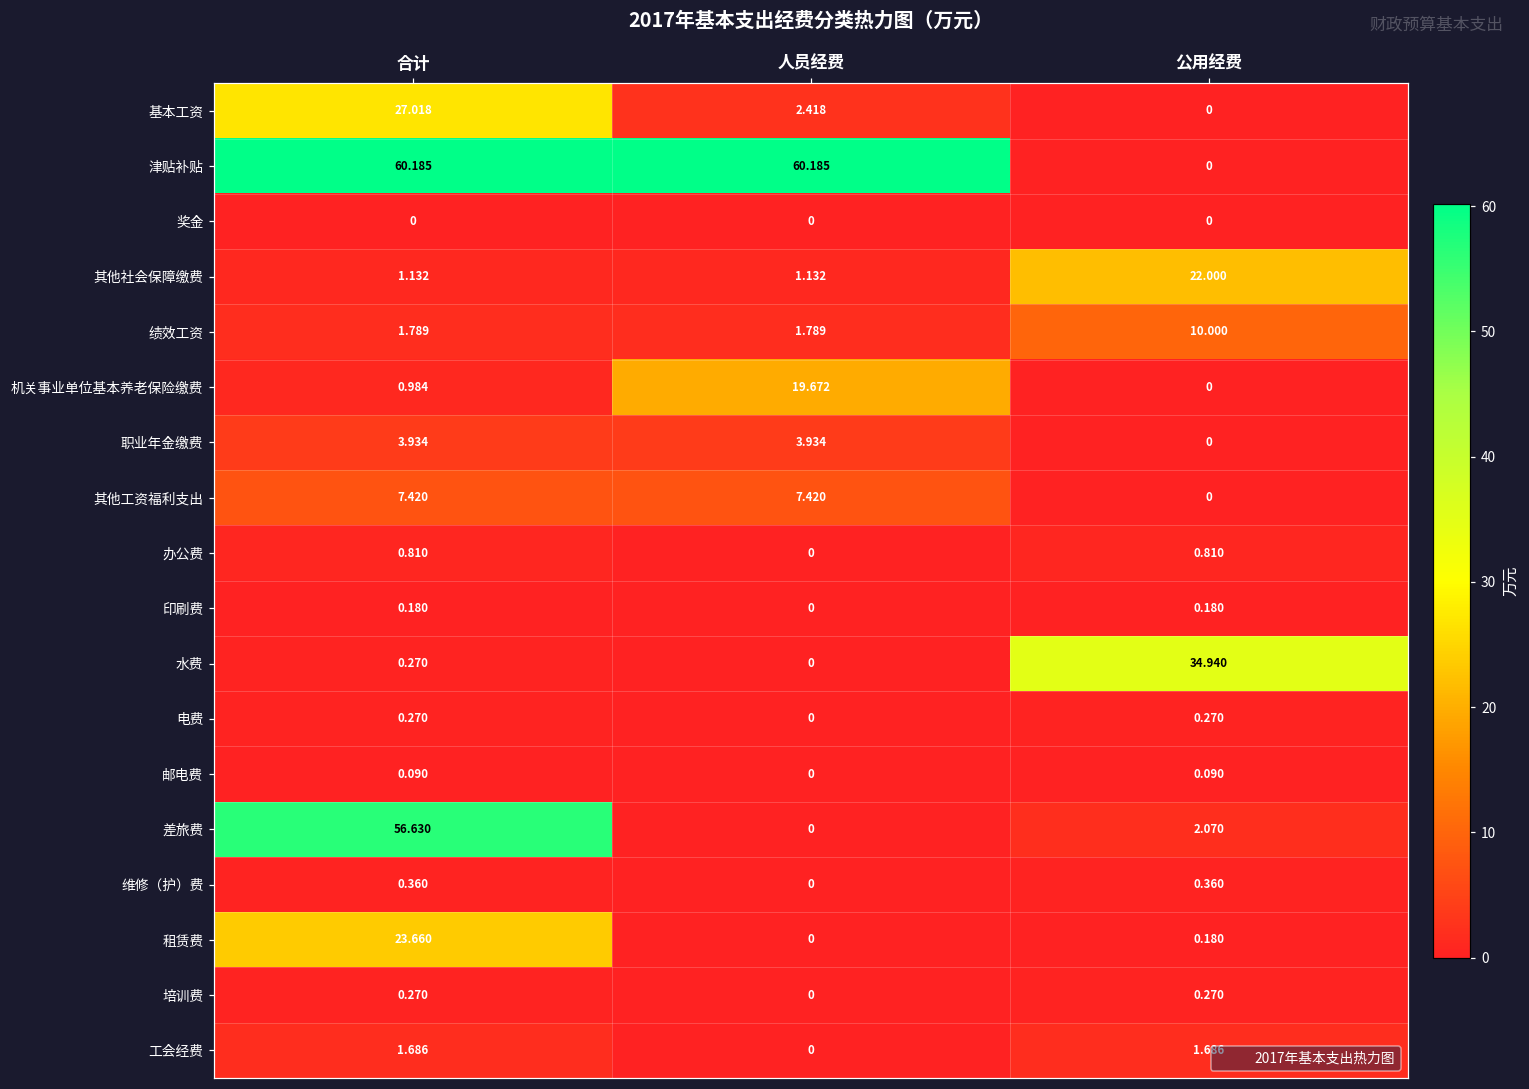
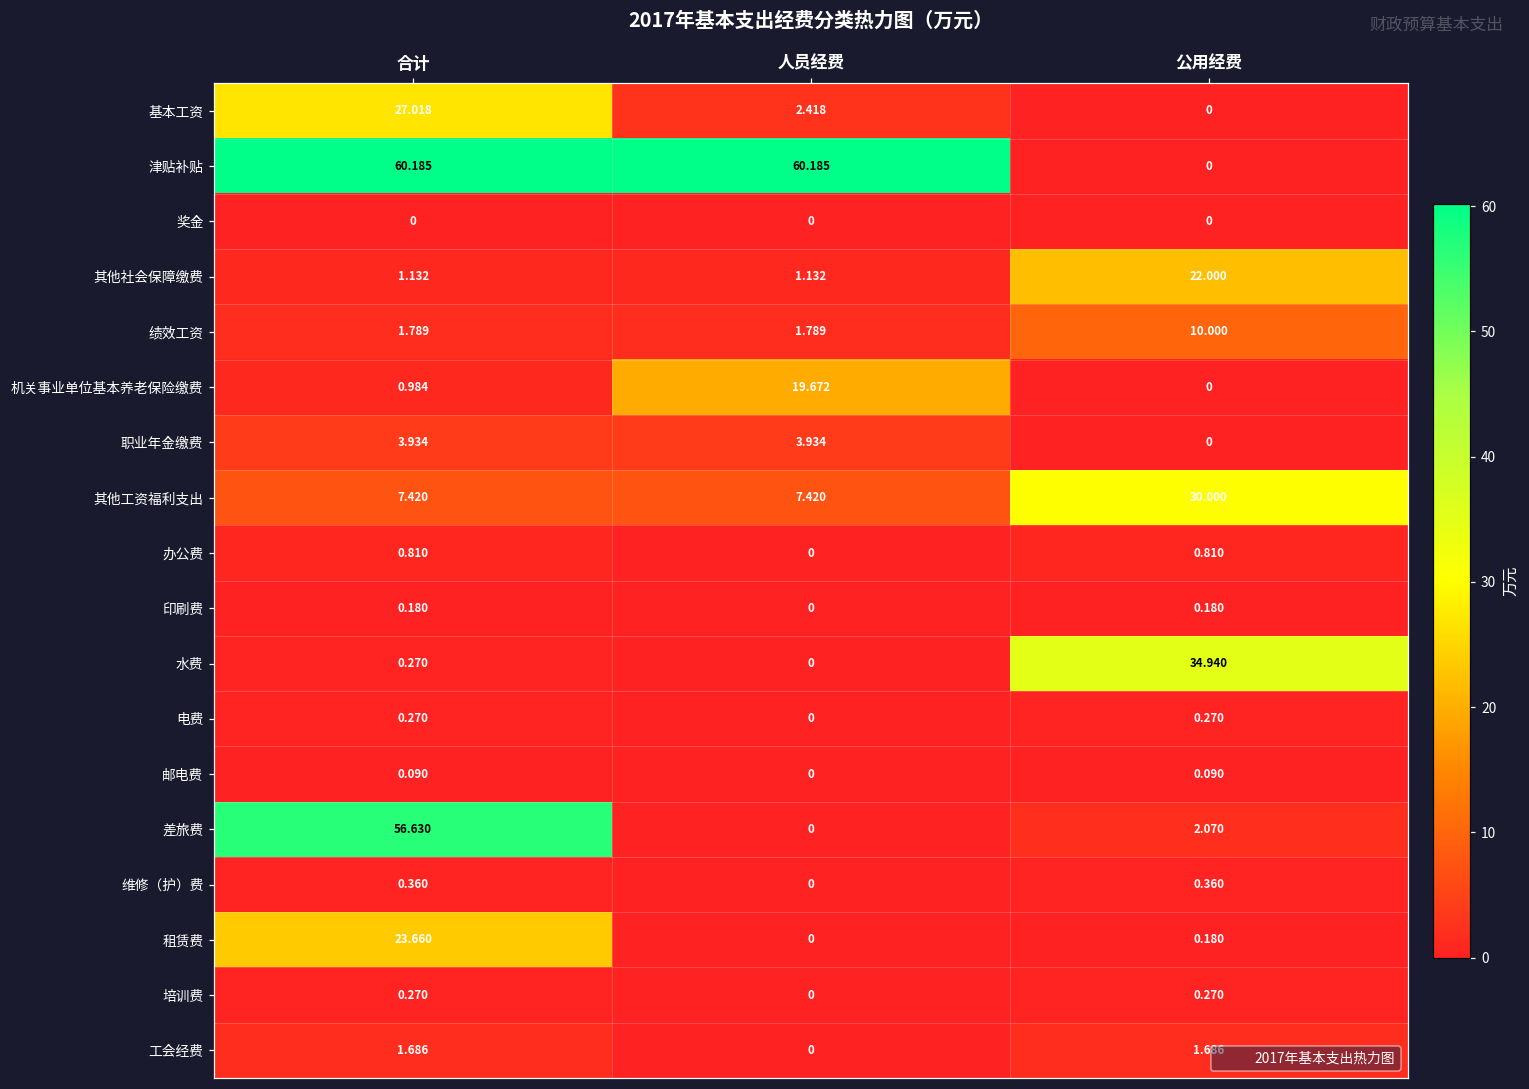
  {
    "基本工资": {
      "合计": 27.018,
      "人员经费": 2.418,
      "公用经费": 0
    },
    "津贴补贴": {
      "合计": 60.185,
      "人员经费": 60.185,
      "公用经费": 0
    },
    "奖金": {
      "合计": 0,
      "人员经费": 0,
      "公用经费": 0
    },
    "其他社会保障缴费": {
      "合计": 1.132,
      "人员经费": 1.132,
      "公用经费": 22.000
    },
    "绩效工资": {
      "合计": 1.789,
      "人员经费": 1.789,
      "公用经费": 10.000
    },
    "机关事业单位基本养老保险缴费": {
      "合计": 0.984,
      "人员经费": 19.672,
      "公用经费": 0
    },
    "职业年金缴费": {
      "合计": 3.934,
      "人员经费": 3.934,
      "公用经费": 0
    },
    "其他工资福利支出": {
      "合计": 7.420,
      "人员经费": 7.420,
-     "公用经费": 0
+     "公用经费": 30.000
    },
    "办公费": {
      "合计": 0.810,
      "人员经费": 0,
      "公用经费": 0.810
    },
    "印刷费": {
      "合计": 0.180,
      "人员经费": 0,
      "公用经费": 0.180
    },
    "水费": {
      "合计": 0.270,
      "人员经费": 0,
      "公用经费": 34.940
    },
    "电费": {
      "合计": 0.270,
      "人员经费": 0,
      "公用经费": 0.270
    },
    "邮电费": {
      "合计": 0.090,
      "人员经费": 0,
      "公用经费": 0.090
    },
    "差旅费": {
      "合计": 56.630,
      "人员经费": 0,
      "公用经费": 2.070
    },
    "维修（护）费": {
      "合计": 0.360,
      "人员经费": 0,
      "公用经费": 0.360
    },
    "租赁费": {
      "合计": 23.660,
      "人员经费": 0,
      "公用经费": 0.180
    },
    "培训费": {
      "合计": 0.270,
      "人员经费": 0,
      "公用经费": 0.270
    },
    "工会经费": {
      "合计": 1.686,
      "人员经费": 0
    }
  }
